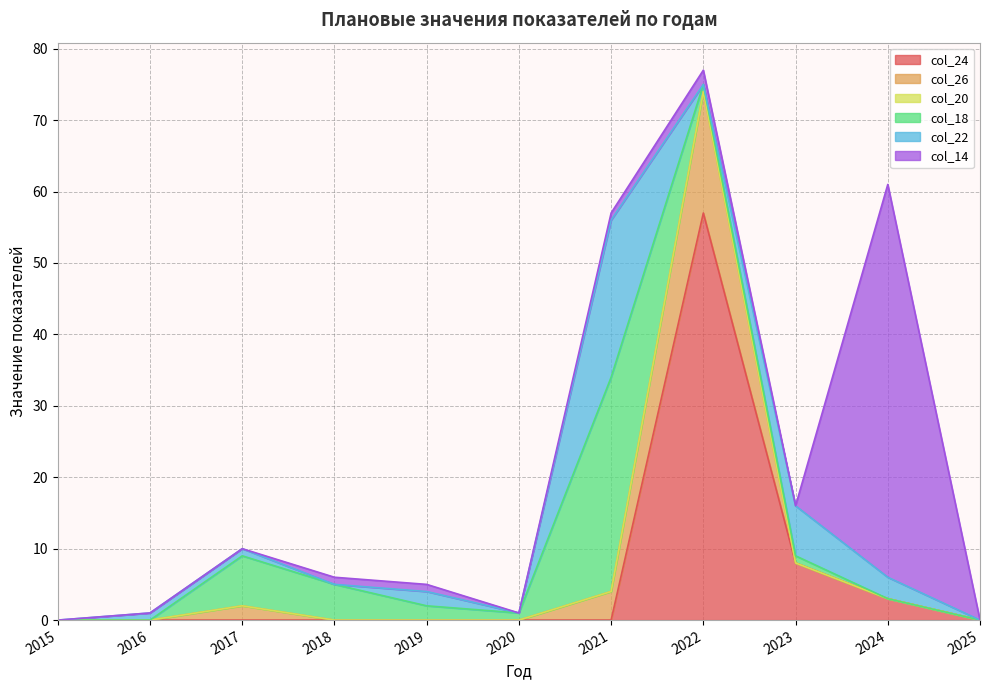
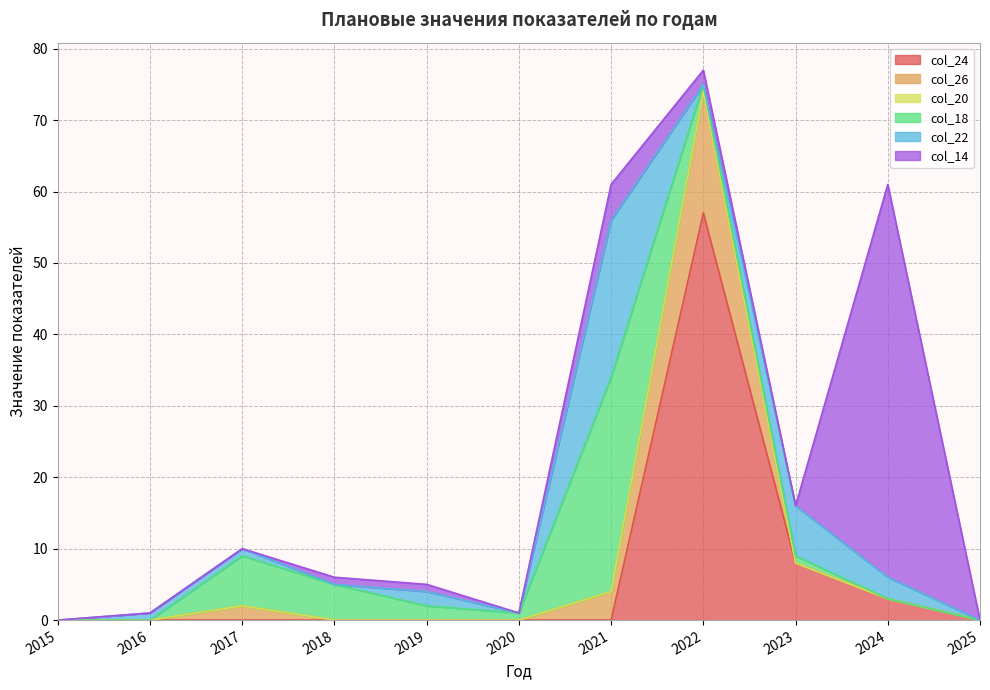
  {
    "col_24": {
      "2017": 0,
      "2021": 0,
      "2022": 57
    },
    "col_18": {
      "2017": 7,
      "2019": 2,
      "2021": 30,
      "2023": 1
    },
    "col_22": {
      "2019": 2,
      "2021": 22,
      "2024": 3
    },
    "col_14": {
      "2018": 1,
      "2019": 1,
-     "2021": 1,
+     "2021": 5,
      "2022": 2,
      "2024": 55
    }
  }
